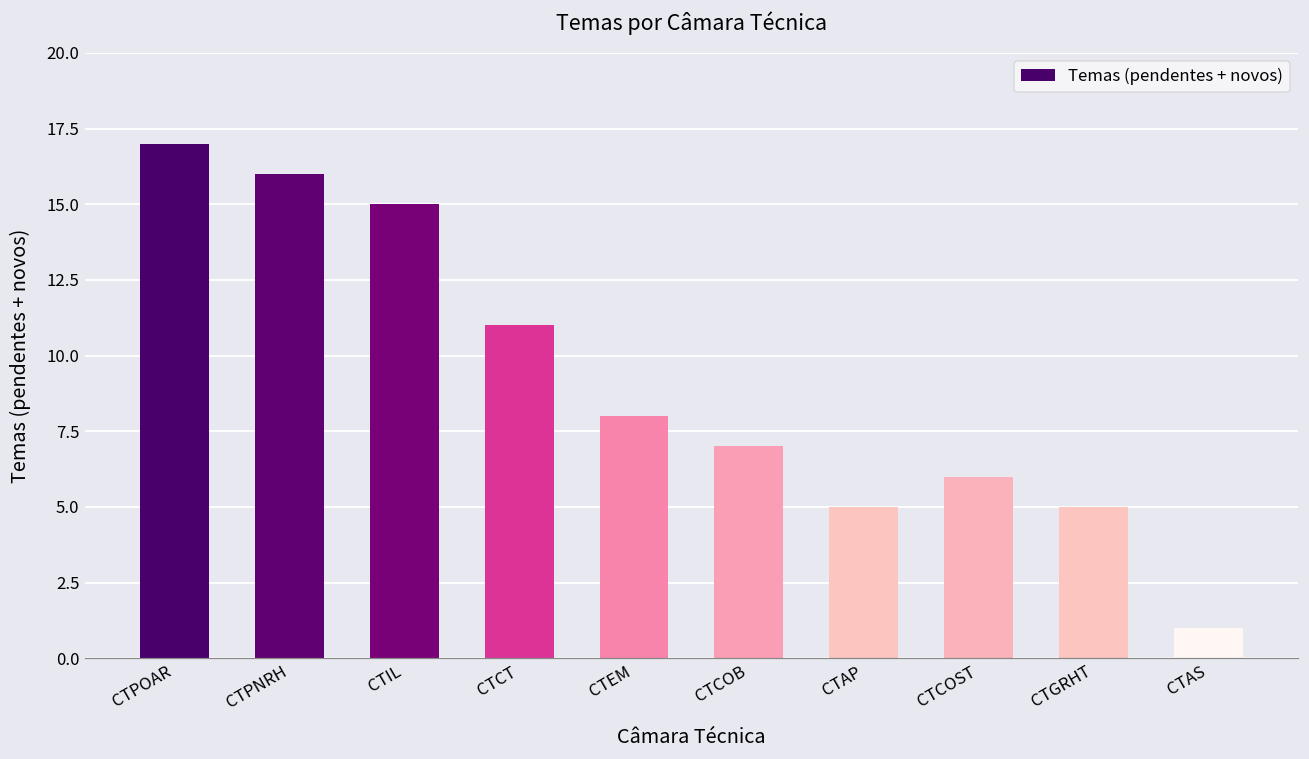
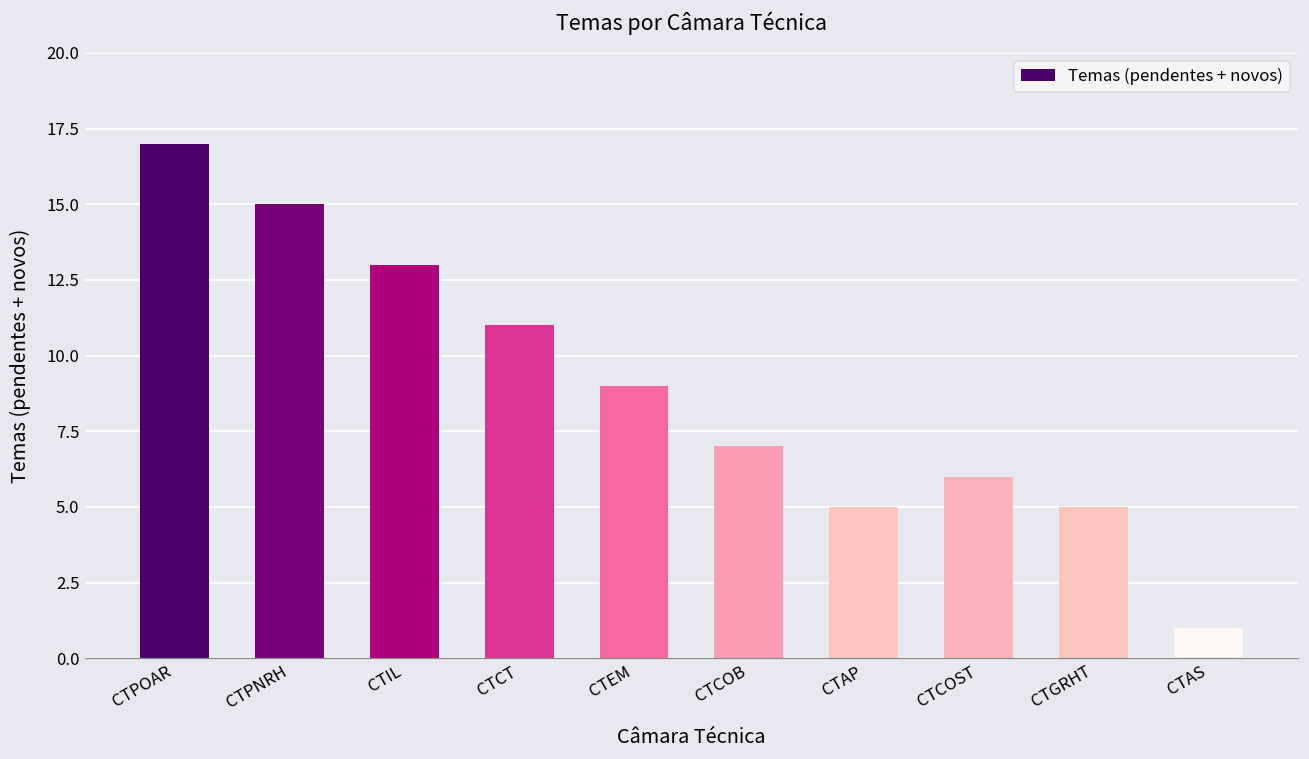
  {
    "CTPOAR": 17,
-   "CTPNRH": 16,
-   "CTIL": 15,
+   "CTPNRH": 15,
+   "CTIL": 13,
    "CTCT": 11,
-   "CTEM": 8,
+   "CTEM": 9,
    "CTCOB": 7,
    "CTAP": 5,
    "CTCOST": 6,
    "CTGRHT": 5,
    "CTAS": 1
  }
